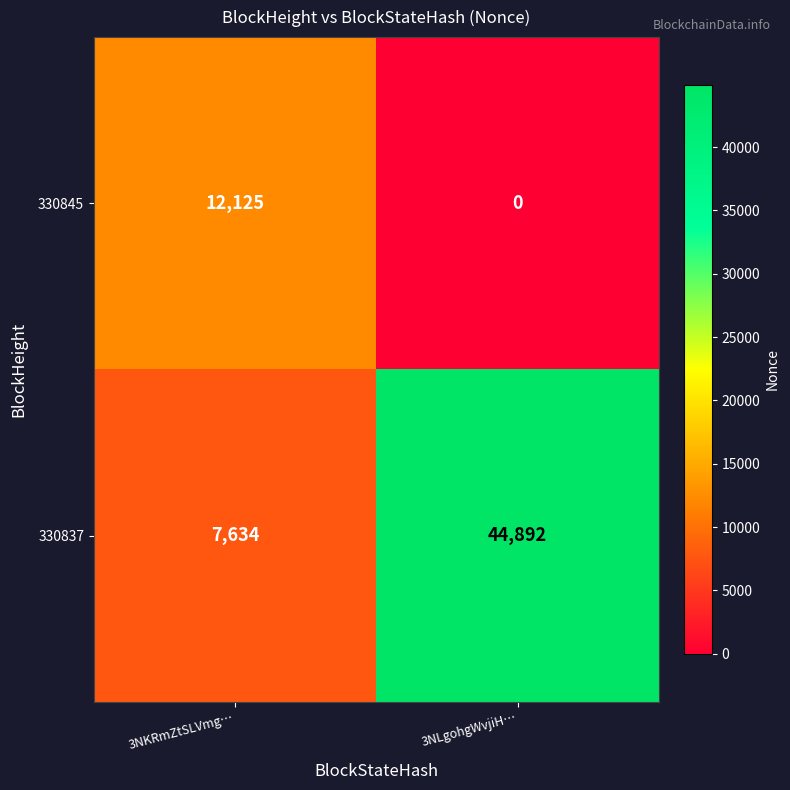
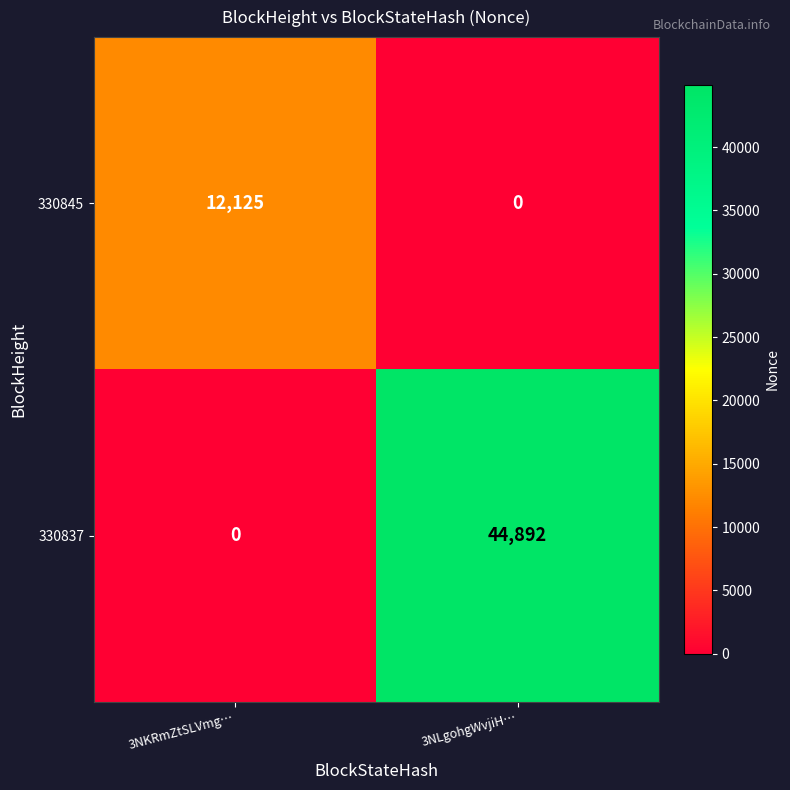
  {
    "330845": {
      "3NKRmZtSLVmg…": "12,125",
      "3NLgohgWvjiH…": "0"
    },
    "330837": {
-     "3NKRmZtSLVmg…": "7,634",
+     "3NKRmZtSLVmg…": "0",
      "3NLgohgWvjiH…": "44,892"
    }
  }
